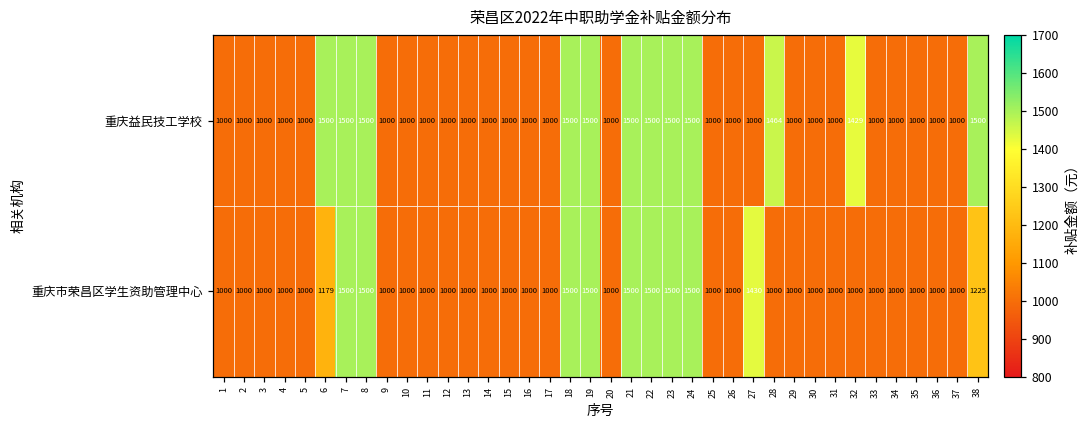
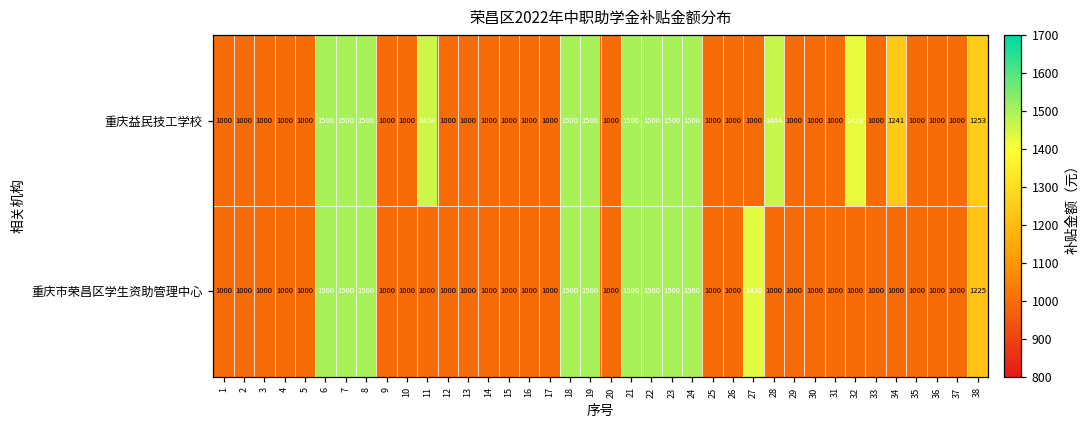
  {
    "重庆益民技工学校": {
      "1": 1000,
      "2": 1000,
      "3": 1000,
      "4": 1000,
      "5": 1000,
      "6": 1500,
      "7": 1500,
      "8": 1500,
      "9": 1000,
      "10": 1000,
-     "11": 1000,
+     "11": 1458,
      "12": 1000,
      "13": 1000,
      "14": 1000,
      "15": 1000,
      "16": 1000,
      "17": 1000,
      "18": 1500,
      "19": 1500,
      "20": 1000,
      "21": 1500,
      "22": 1500,
      "23": 1500,
      "24": 1500,
      "25": 1000,
      "26": 1000,
      "27": 1000,
      "28": 1464,
      "29": 1000,
      "30": 1000,
      "31": 1000,
      "32": 1429,
      "33": 1000,
-     "34": 1000,
+     "34": 1241,
      "35": 1000,
      "36": 1000,
      "37": 1000,
-     "38": 1500
+     "38": 1253
    },
    "重庆市荣昌区学生资助管理中心": {
      "1": 1000,
      "2": 1000,
      "3": 1000,
      "4": 1000,
      "5": 1000,
-     "6": 1179,
+     "6": 1500,
      "7": 1500,
      "8": 1500,
      "9": 1000,
      "10": 1000,
      "11": 1000,
      "12": 1000,
      "13": 1000,
      "14": 1000,
      "15": 1000,
      "16": 1000,
      "17": 1000,
      "18": 1500,
      "19": 1500,
      "20": 1000,
      "21": 1500,
      "22": 1500,
      "23": 1500,
      "24": 1500,
      "25": 1000,
      "26": 1000,
      "27": 1430,
      "28": 1000,
      "29": 1000,
      "30": 1000,
      "31": 1000,
      "32": 1000,
      "33": 1000,
      "34": 1000,
      "35": 1000,
      "36": 1000,
      "37": 1000,
      "38": 1225
    }
  }
